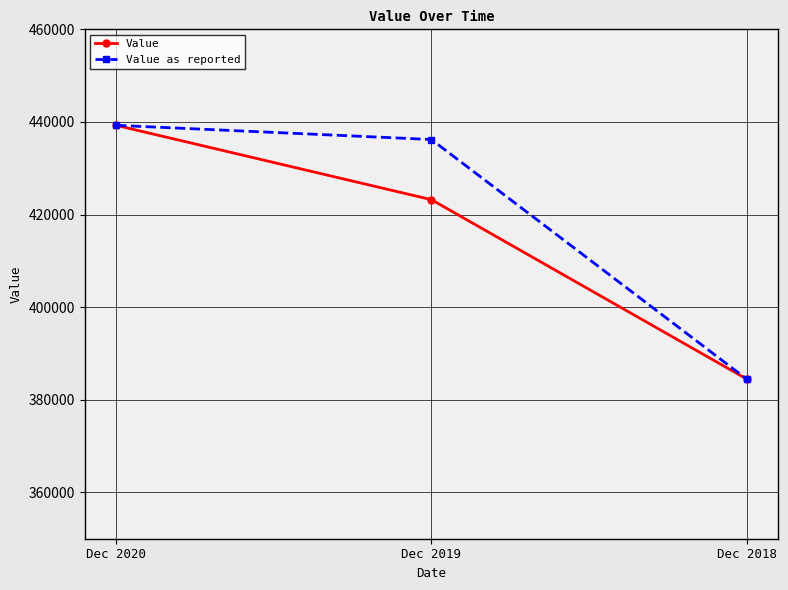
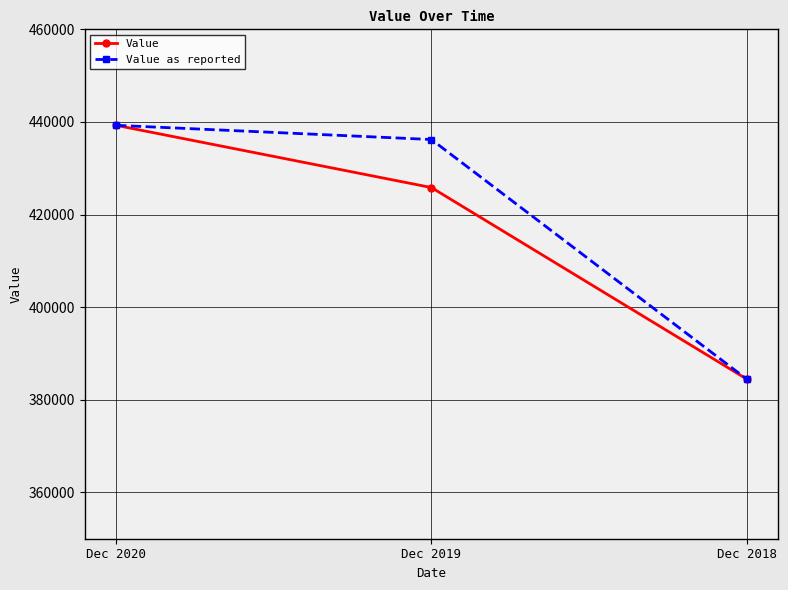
  {
    "Value": {
-     "Dec 2019": 423000
+     "Dec 2019": 426000
    },
    "Value as reported": {
      "Dec 2019": 436000
    }
  }
